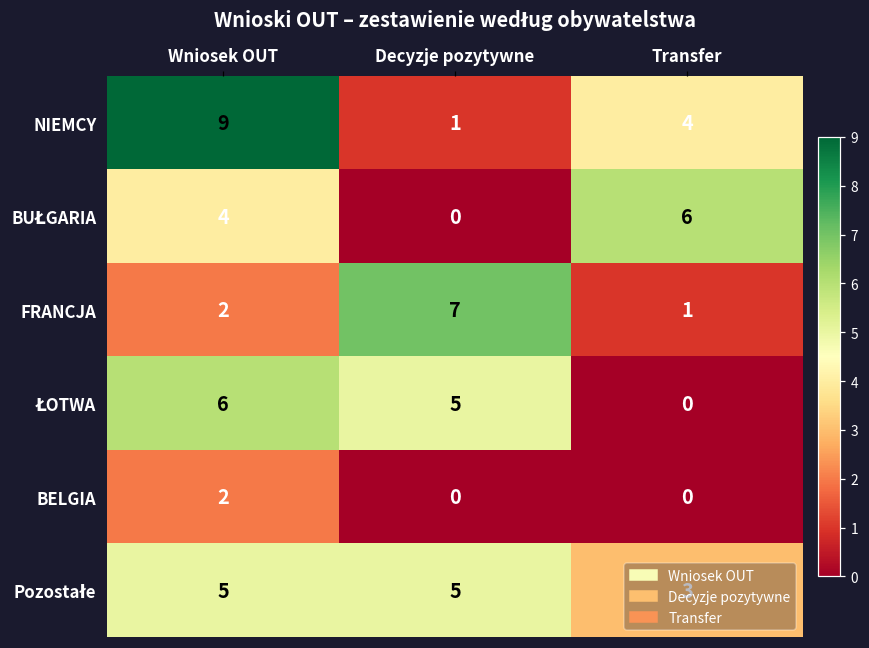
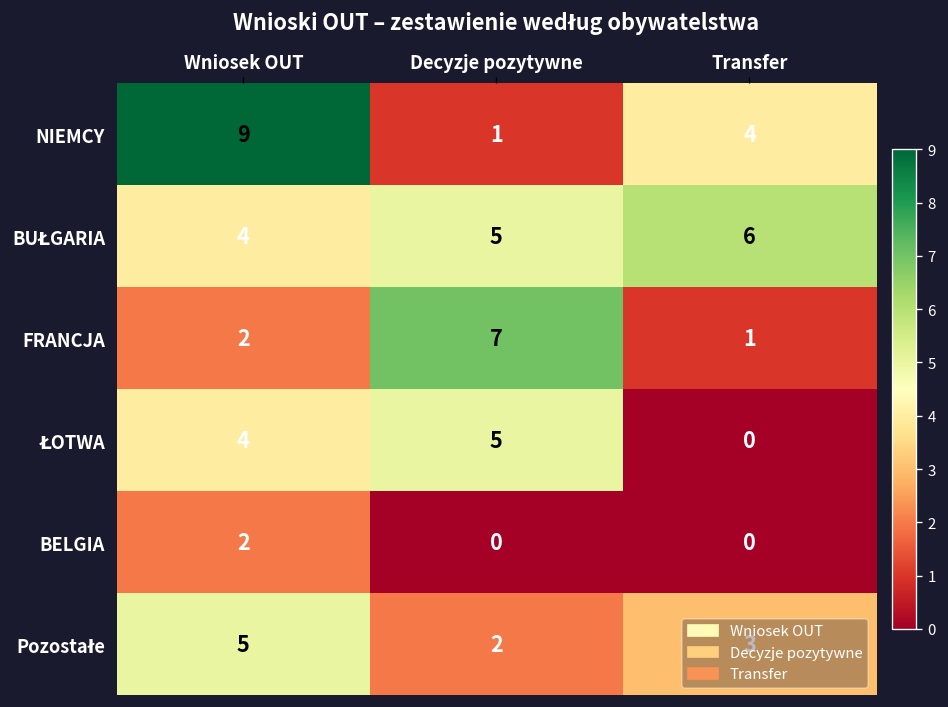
  {
    "NIEMCY": {
      "Wniosek OUT": 9,
      "Decyzje pozytywne": 1,
      "Transfer": 4
    },
    "BUŁGARIA": {
      "Wniosek OUT": 4,
-     "Decyzje pozytywne": 0,
+     "Decyzje pozytywne": 5,
      "Transfer": 6
    },
    "FRANCJA": {
      "Wniosek OUT": 2,
      "Decyzje pozytywne": 7,
      "Transfer": 1
    },
    "ŁOTWA": {
-     "Wniosek OUT": 6,
+     "Wniosek OUT": 4,
      "Decyzje pozytywne": 5,
      "Transfer": 0
    },
    "BELGIA": {
      "Wniosek OUT": 2,
      "Decyzje pozytywne": 0,
      "Transfer": 0
    },
    "Pozostałe": {
      "Wniosek OUT": 5,
-     "Decyzje pozytywne": 5
+     "Decyzje pozytywne": 2
    }
  }
